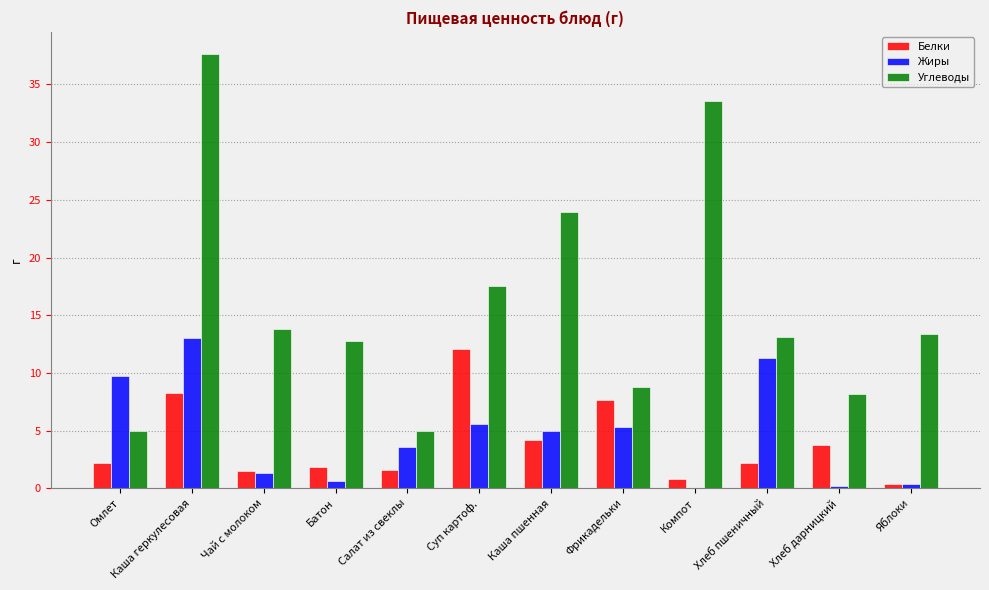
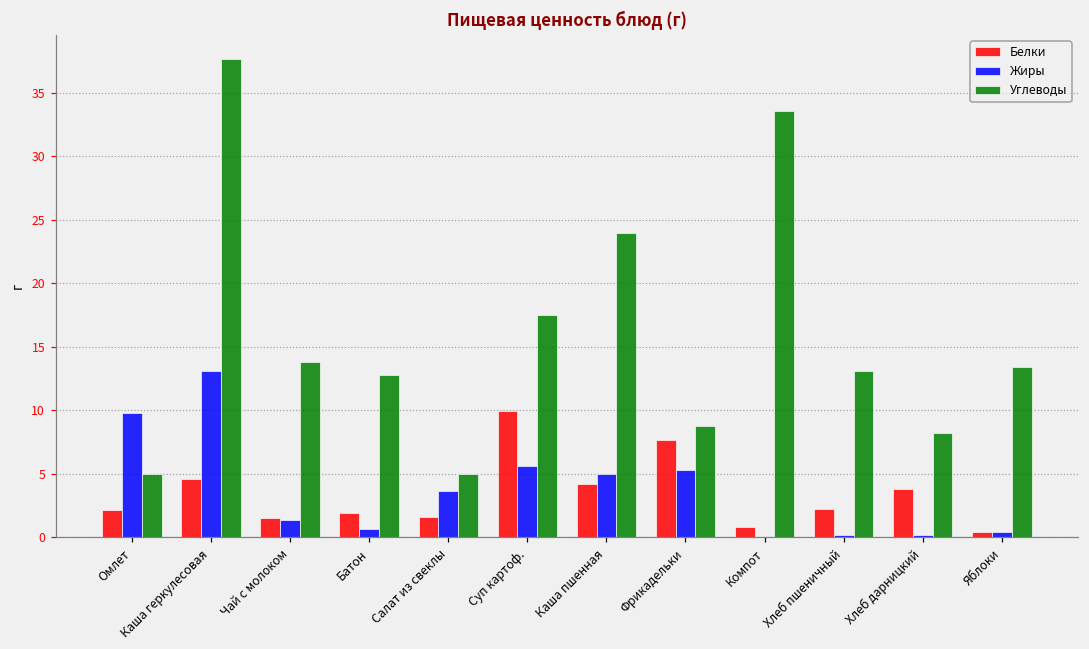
  {
    "Белки": {
      "Омлет": 2.2,
-     "Каша геркулесовая": 8.3,
+     "Каша геркулесовая": 4.6,
      "Чай с молоком": 1.5,
      "Батон": 1.9,
      "Салат из свеклы": 1.6,
-     "Суп картоф.": 12.1,
+     "Суп картоф.": 10.0,
      "Каша пшенная": 4.2,
      "Фрикадельки": 7.6,
      "Компот": 0.8,
      "Хлеб пшеничный": 2.2,
      "Хлеб дарницкий": 3.8,
      "Яблоки": 0.4
    },
    "Жиры": {
      "Омлет": 9.8,
      "Каша геркулесовая": 13.1,
      "Чай с молоком": 1.4,
      "Батон": 0.6,
      "Салат из свеклы": 3.6,
      "Суп картоф.": 5.6,
      "Каша пшенная": 5.0,
      "Фрикадельки": 5.3,
-     "Хлеб пшеничный": 11.3,
+     "Хлеб пшеничный": 0.2,
      "Яблоки": 0.4
    },
    "Углеводы": {
      "Омлет": 5.0,
      "Каша геркулесовая": 37.7,
      "Чай с молоком": 13.8,
      "Батон": 12.8,
      "Салат из свеклы": 5.0,
      "Суп картоф.": 17.5,
      "Каша пшенная": 23.9,
      "Фрикадельки": 8.8,
      "Компот": 33.6,
      "Хлеб пшеничный": 13.1,
      "Хлеб дарницкий": 8.2,
      "Яблоки": 13.4
    }
  }
